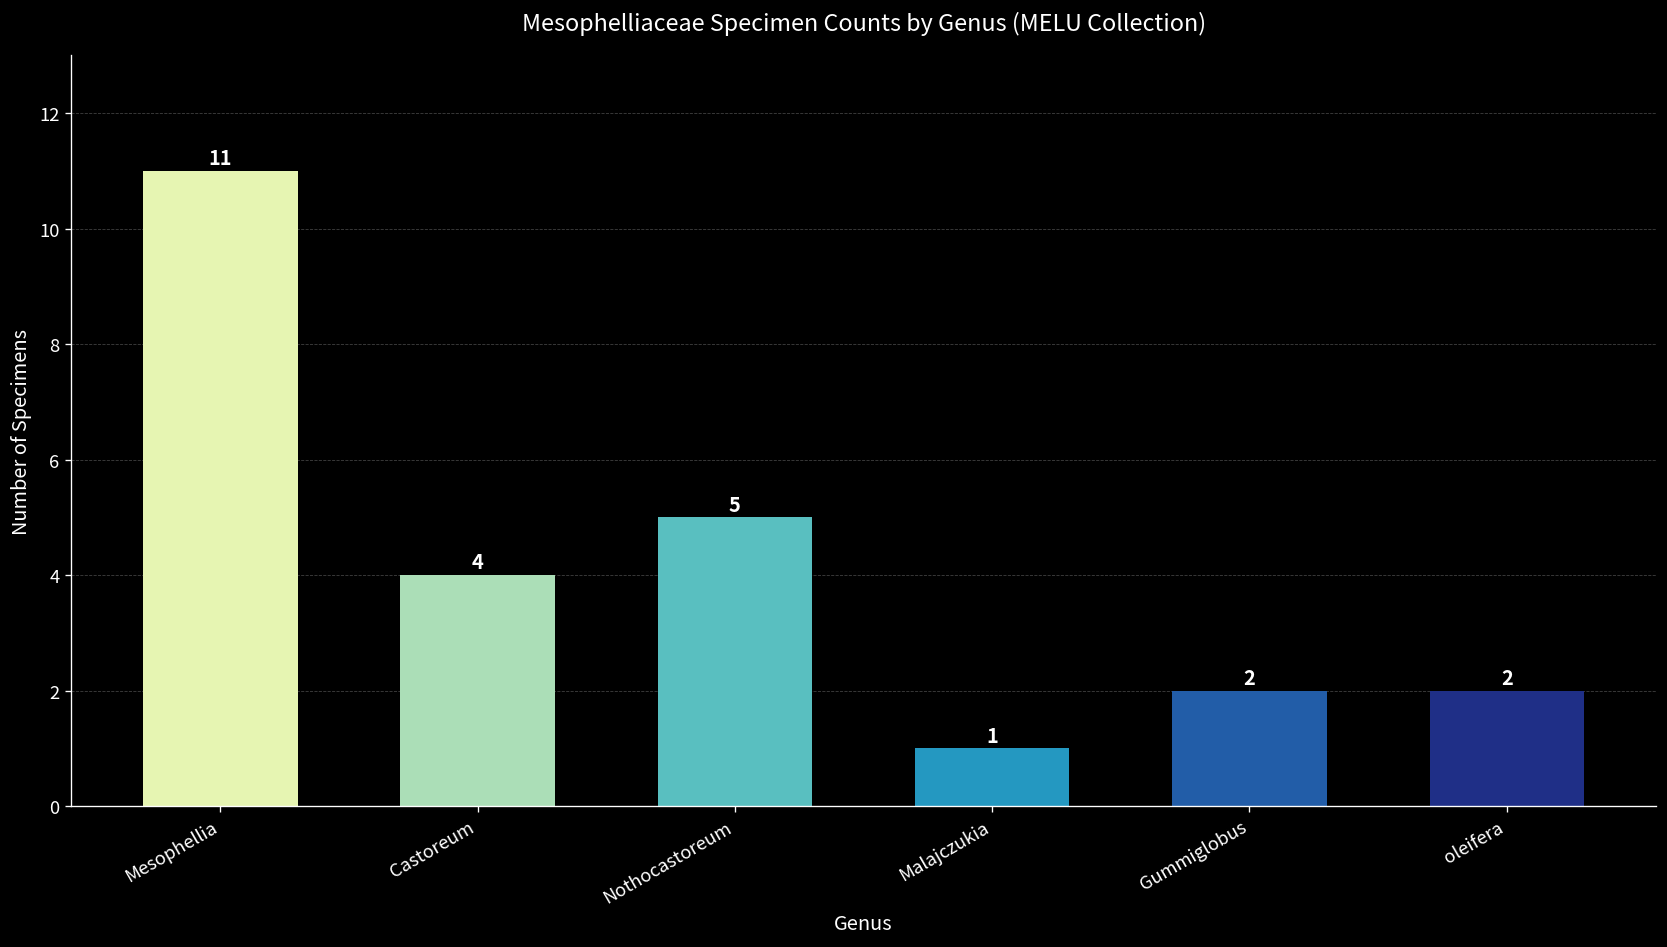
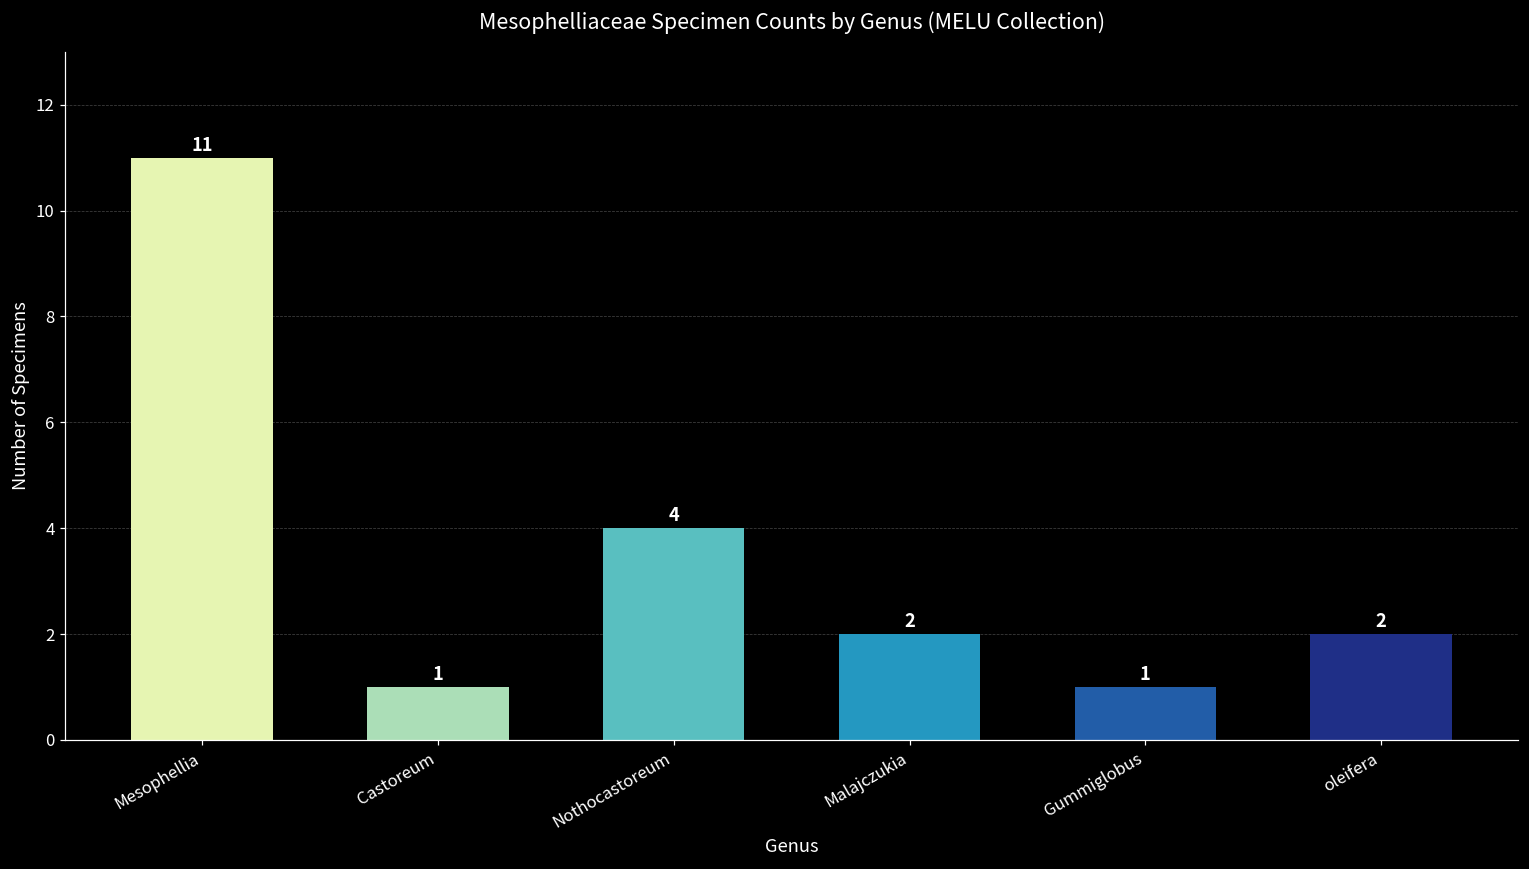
  {
    "Mesophellia": 11,
-   "Castoreum": 4,
-   "Nothocastoreum": 5,
-   "Malajczukia": 1,
-   "Gummiglobus": 2,
+   "Castoreum": 1,
+   "Nothocastoreum": 4,
+   "Malajczukia": 2,
+   "Gummiglobus": 1,
    "oleifera": 2
  }
